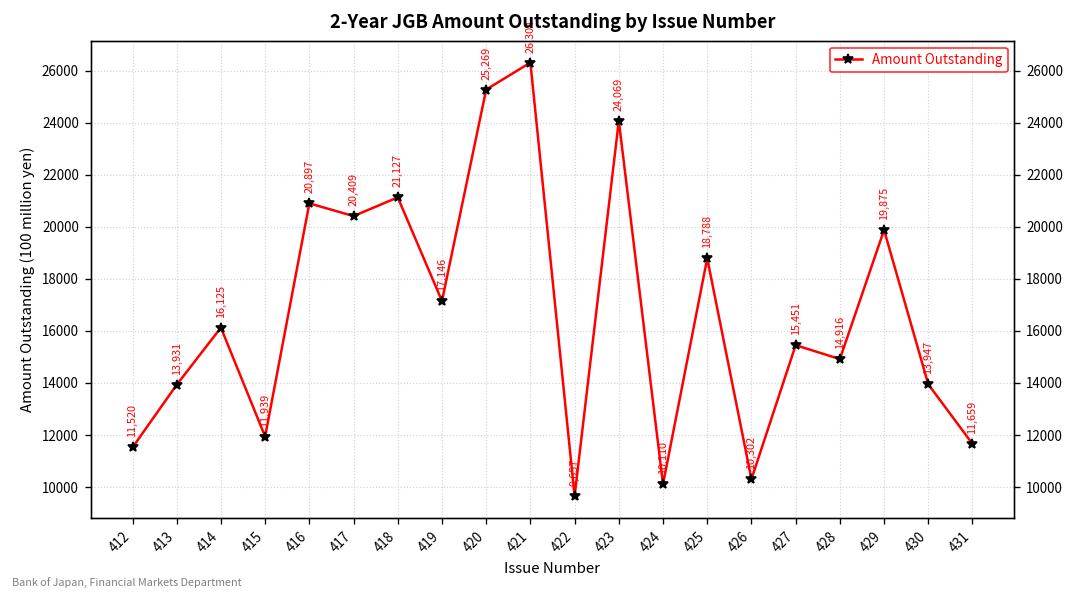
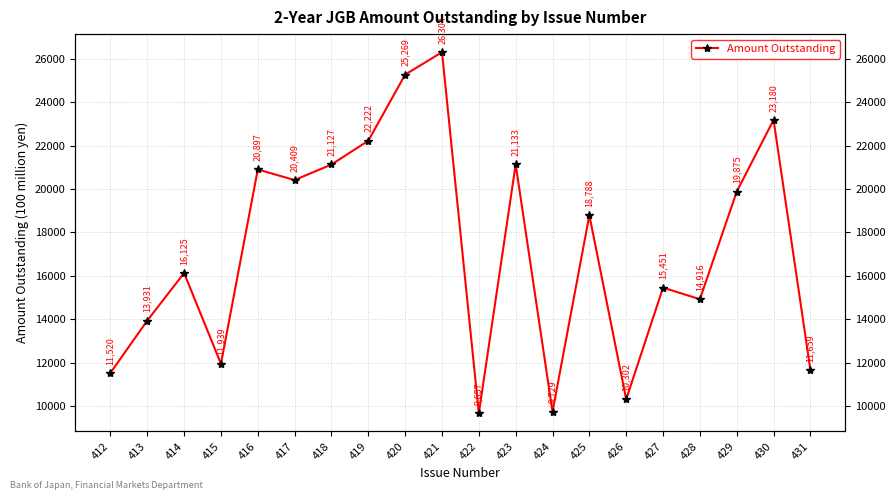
  {
    "412": "11,520",
    "413": "13,931",
    "414": "16,125",
    "415": "11,939",
    "416": "20,897",
    "417": "20,409",
    "418": "21,127",
-   "419": "17,146",
+   "419": "22,222",
    "420": "25,269",
    "421": "26,304",
    "422": "9,657",
-   "423": "24,069",
-   "424": "10,110",
+   "423": "21,133",
+   "424": "9,729",
    "425": "18,788",
    "426": "10,302",
    "427": "15,451",
    "428": "14,916",
    "429": "19,875",
-   "430": "13,947",
+   "430": "23,180",
    "431": "11,659"
  }
